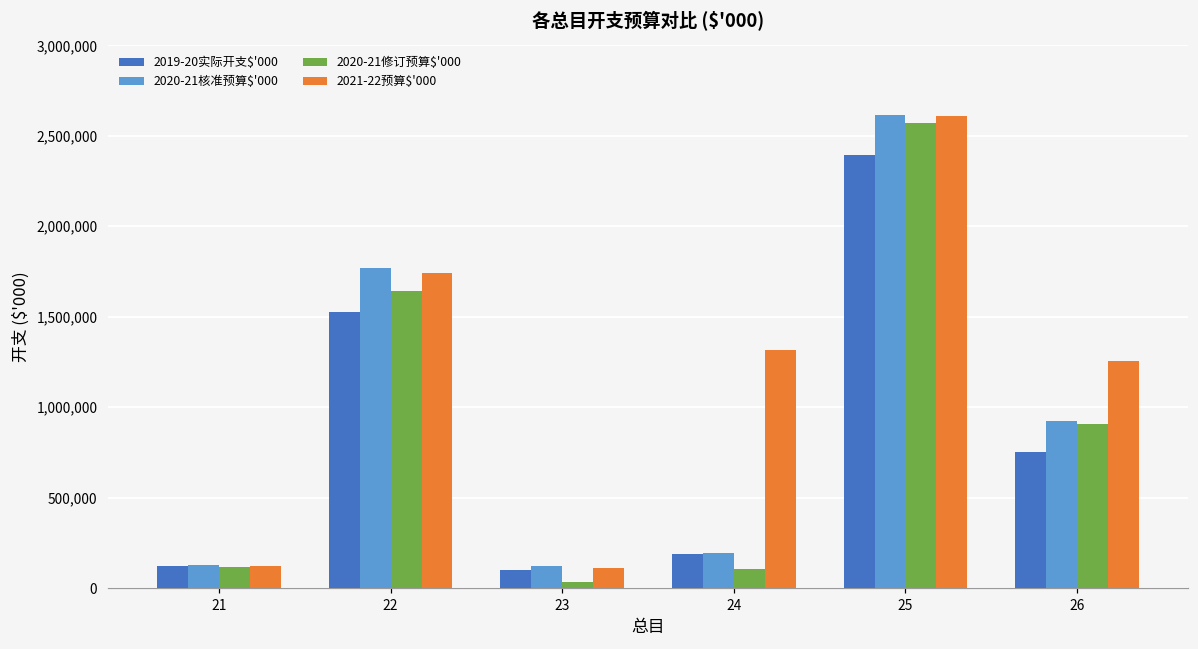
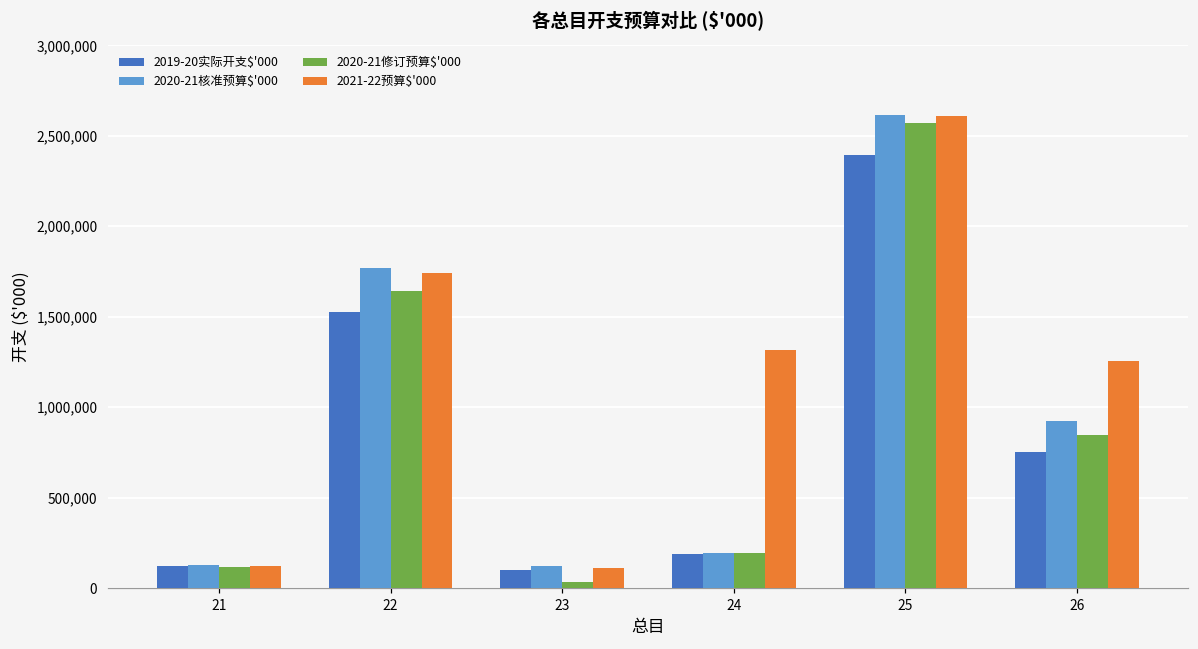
  {
    "2020-21修订预算$'000": {
      "21": "120,000",
      "22": "1,640,000",
      "23": "40,000",
-     "24": "110,000",
+     "24": "190,000",
      "25": "2,570,000",
-     "26": "910,000"
+     "26": "850,000"
    },
    "2021-22预算$'000": {
      "21": "120,000",
      "22": "1,740,000",
      "23": "110,000",
      "24": "1,310,000",
      "25": "2,610,000",
      "26": "1,250,000"
    }
  }
